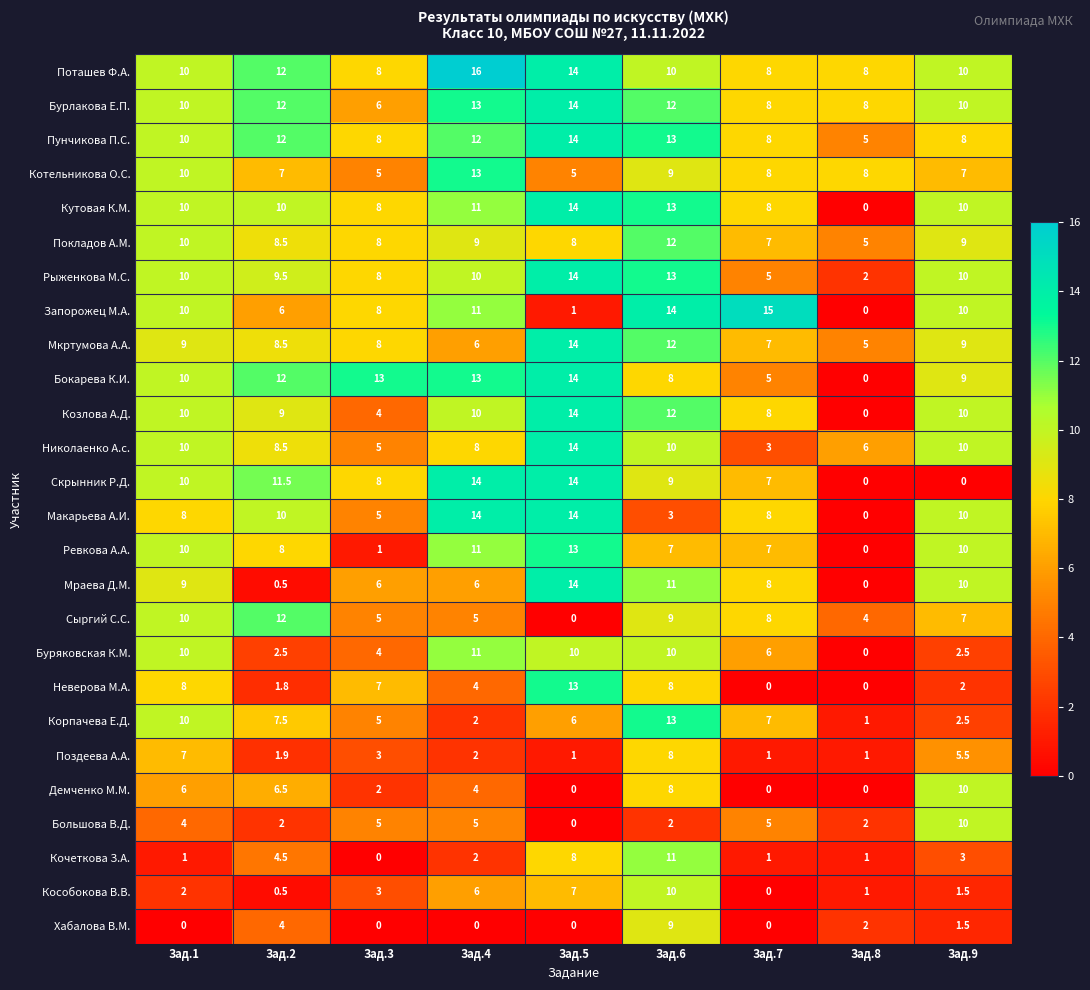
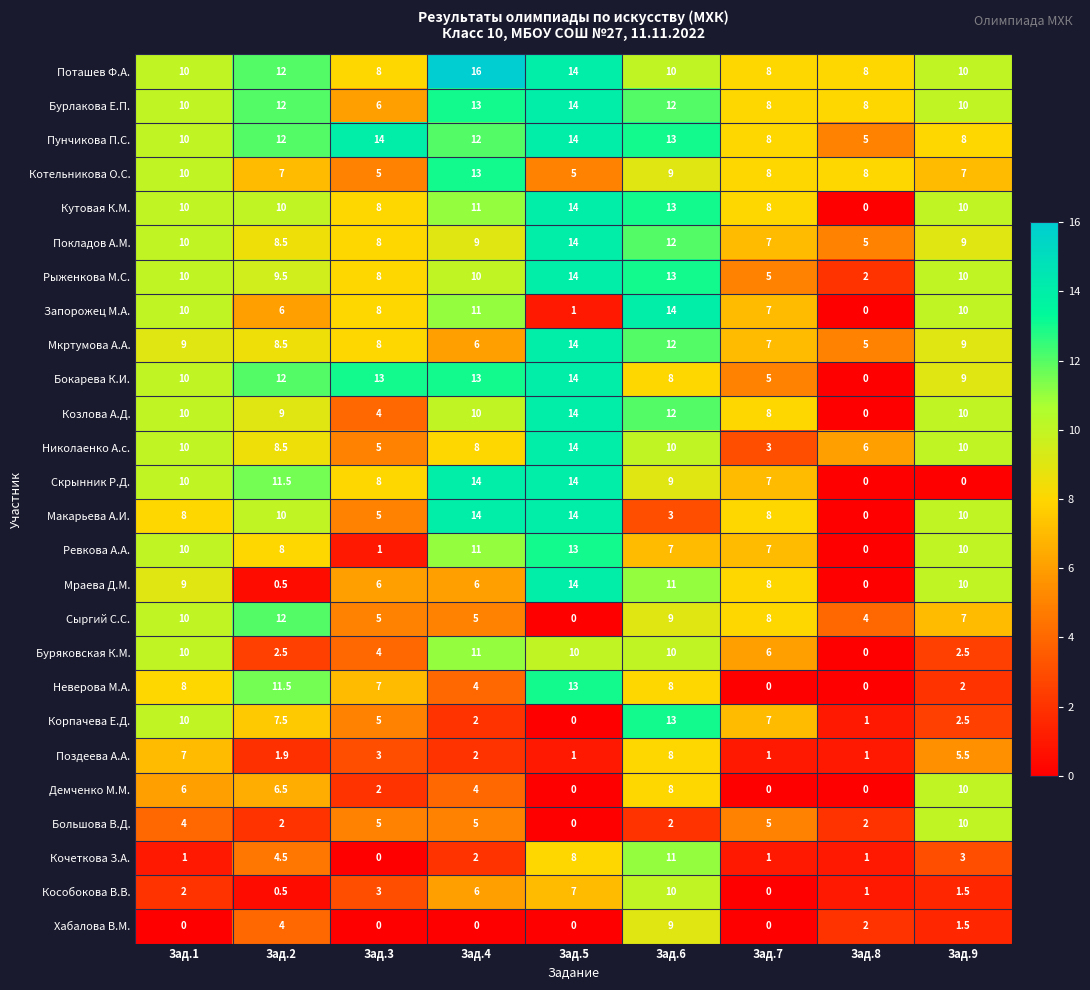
  {
    "Пунчикова П.С.": {
      "Зад.1": 10,
      "Зад.2": 12,
-     "Зад.3": 8,
+     "Зад.3": 14,
      "Зад.4": 12,
      "Зад.5": 14,
      "Зад.6": 13,
      "Зад.7": 8,
      "Зад.8": 5,
      "Зад.9": 8
    },
    "Покладов А.М.": {
      "Зад.1": 10,
      "Зад.2": 8.5,
      "Зад.3": 8,
      "Зад.4": 9,
-     "Зад.5": 8,
+     "Зад.5": 14,
      "Зад.6": 12,
      "Зад.7": 7,
      "Зад.8": 5,
      "Зад.9": 9
    },
    "Запорожец М.А.": {
      "Зад.1": 10,
      "Зад.2": 6,
      "Зад.3": 8,
      "Зад.4": 11,
      "Зад.5": 1,
      "Зад.6": 14,
-     "Зад.7": 15,
+     "Зад.7": 7,
      "Зад.8": 0,
      "Зад.9": 10
    },
    "Неверова М.А.": {
      "Зад.1": 8,
-     "Зад.2": 1.8,
+     "Зад.2": 11.5,
      "Зад.3": 7,
      "Зад.4": 4,
      "Зад.5": 13,
      "Зад.6": 8,
      "Зад.7": 0,
      "Зад.8": 0,
      "Зад.9": 2
    },
    "Корпачева Е.Д.": {
      "Зад.1": 10,
      "Зад.2": 7.5,
      "Зад.3": 5,
      "Зад.4": 2,
-     "Зад.5": 6,
+     "Зад.5": 0,
      "Зад.6": 13,
      "Зад.7": 7,
      "Зад.8": 1,
      "Зад.9": 2.5
    }
  }
